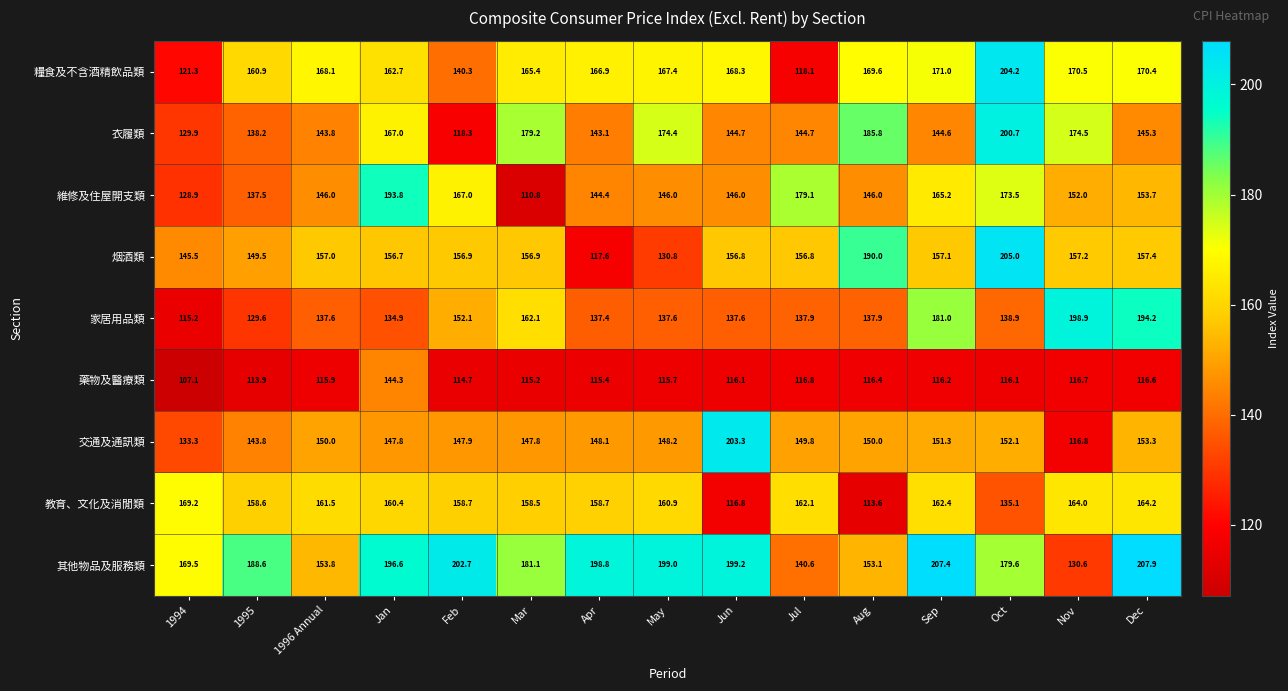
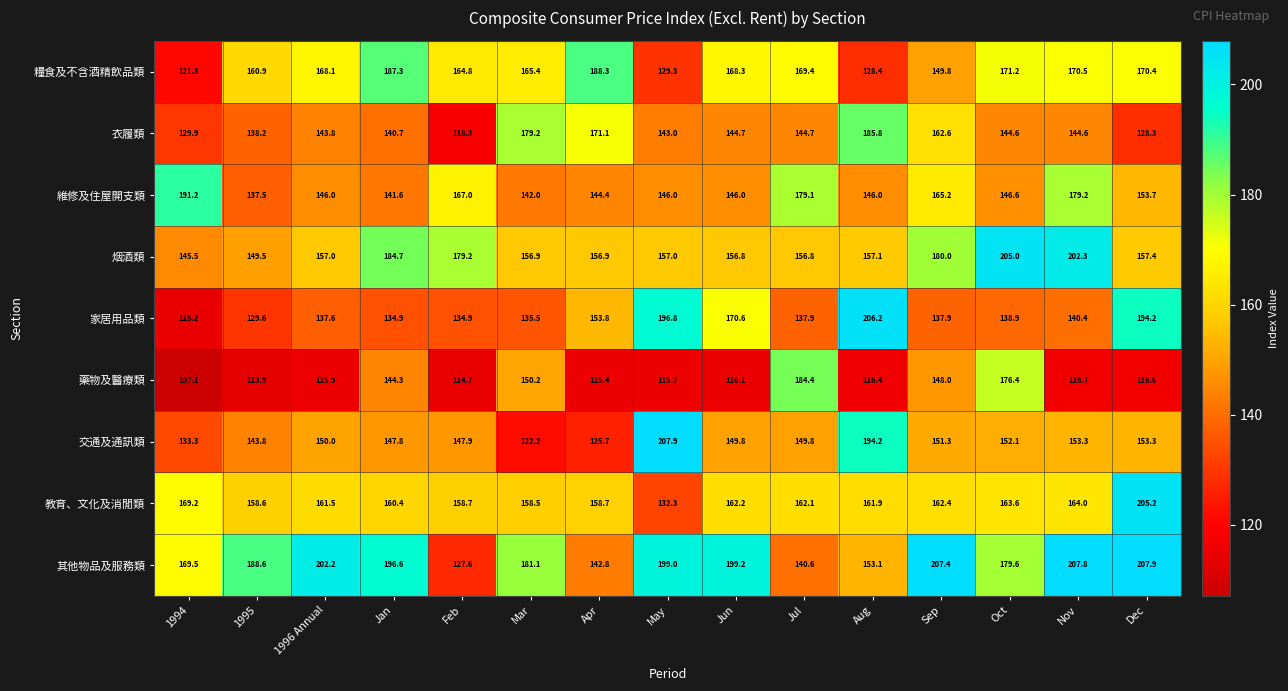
  {
    "糧食及不含酒精飲品類": {
      "1994": 121.3,
      "1995": 160.9,
      "1996 Annual": 168.1,
-     "Jan": 162.7,
-     "Feb": 140.3,
+     "Jan": 187.3,
+     "Feb": 164.8,
      "Mar": 165.4,
-     "Apr": 166.9,
-     "May": 167.4,
+     "Apr": 188.3,
+     "May": 129.3,
      "Jun": 168.3,
-     "Jul": 118.1,
-     "Aug": 169.6,
-     "Sep": 171.0,
-     "Oct": 204.2,
+     "Jul": 169.4,
+     "Aug": 128.4,
+     "Sep": 149.8,
+     "Oct": 171.2,
      "Nov": 170.5,
      "Dec": 170.4
    },
    "衣履類": {
      "1994": 129.9,
      "1995": 138.2,
      "1996 Annual": 143.8,
-     "Jan": 167.0,
+     "Jan": 140.7,
      "Feb": 118.3,
      "Mar": 179.2,
-     "Apr": 143.1,
-     "May": 174.4,
+     "Apr": 171.1,
+     "May": 143.0,
      "Jun": 144.7,
      "Jul": 144.7,
      "Aug": 185.8,
-     "Sep": 144.6,
-     "Oct": 200.7,
-     "Nov": 174.5,
-     "Dec": 145.3
+     "Sep": 162.6,
+     "Oct": 144.6,
+     "Nov": 144.6,
+     "Dec": 128.3
    },
    "維修及住屋開支類": {
-     "1994": 128.9,
+     "1994": 191.2,
      "1995": 137.5,
      "1996 Annual": 146.0,
-     "Jan": 193.8,
+     "Jan": 141.6,
      "Feb": 167.0,
-     "Mar": 110.8,
+     "Mar": 142.0,
      "Apr": 144.4,
      "May": 146.0,
      "Jun": 146.0,
      "Jul": 179.1,
      "Aug": 146.0,
      "Sep": 165.2,
-     "Oct": 173.5,
-     "Nov": 152.0,
+     "Oct": 146.6,
+     "Nov": 179.2,
      "Dec": 153.7
    },
    "烟酒類": {
      "1994": 145.5,
      "1995": 149.5,
      "1996 Annual": 157.0,
-     "Jan": 156.7,
-     "Feb": 156.9,
+     "Jan": 184.7,
+     "Feb": 179.2,
      "Mar": 156.9,
-     "Apr": 117.6,
-     "May": 130.8,
+     "Apr": 156.9,
+     "May": 157.0,
      "Jun": 156.8,
      "Jul": 156.8,
-     "Aug": 190.0,
-     "Sep": 157.1,
+     "Aug": 157.1,
+     "Sep": 180.0,
      "Oct": 205.0,
-     "Nov": 157.2,
+     "Nov": 202.3,
      "Dec": 157.4
    },
    "家居用品類": {
      "1994": 115.2,
      "1995": 129.6,
      "1996 Annual": 137.6,
      "Jan": 134.9,
-     "Feb": 152.1,
-     "Mar": 162.1,
-     "Apr": 137.4,
-     "May": 137.6,
-     "Jun": 137.6,
+     "Feb": 134.9,
+     "Mar": 135.5,
+     "Apr": 153.8,
+     "May": 196.8,
+     "Jun": 170.6,
      "Jul": 137.9,
-     "Aug": 137.9,
-     "Sep": 181.0,
+     "Aug": 206.2,
+     "Sep": 137.9,
      "Oct": 138.9,
-     "Nov": 198.9,
+     "Nov": 140.4,
      "Dec": 194.2
    },
    "藥物及醫療類": {
      "1994": 107.1,
      "1995": 113.9,
      "1996 Annual": 115.9,
      "Jan": 144.3,
      "Feb": 114.7,
-     "Mar": 115.2,
+     "Mar": 150.2,
      "Apr": 115.4,
      "May": 115.7,
      "Jun": 116.1,
-     "Jul": 116.8,
+     "Jul": 184.4,
      "Aug": 116.4,
-     "Sep": 116.2,
-     "Oct": 116.1,
+     "Sep": 148.0,
+     "Oct": 176.4,
      "Nov": 116.7,
      "Dec": 116.6
    },
    "交通及通訊類": {
      "1994": 133.3,
      "1995": 143.8,
      "1996 Annual": 150.0,
      "Jan": 147.8,
      "Feb": 147.9,
-     "Mar": 147.8,
-     "Apr": 148.1,
-     "May": 148.2,
-     "Jun": 203.3,
+     "Mar": 122.2,
+     "Apr": 125.7,
+     "May": 207.9,
+     "Jun": 149.8,
      "Jul": 149.8,
-     "Aug": 150.0,
+     "Aug": 194.2,
      "Sep": 151.3,
      "Oct": 152.1,
-     "Nov": 116.8,
+     "Nov": 153.3,
      "Dec": 153.3
    },
    "教育、文化及消閒類": {
      "1994": 169.2,
      "1995": 158.6,
      "1996 Annual": 161.5,
      "Jan": 160.4,
      "Feb": 158.7,
      "Mar": 158.5,
      "Apr": 158.7,
-     "May": 160.9,
-     "Jun": 116.8,
+     "May": 132.3,
+     "Jun": 162.2,
      "Jul": 162.1,
-     "Aug": 113.6,
+     "Aug": 161.9,
      "Sep": 162.4,
-     "Oct": 135.1,
+     "Oct": 163.6,
      "Nov": 164.0,
-     "Dec": 164.2
+     "Dec": 205.2
    },
    "其他物品及服務類": {
      "1994": 169.5,
      "1995": 188.6,
-     "1996 Annual": 153.8,
+     "1996 Annual": 202.2,
      "Jan": 196.6,
-     "Feb": 202.7,
+     "Feb": 127.6,
      "Mar": 181.1,
-     "Apr": 198.8,
+     "Apr": 142.8,
      "May": 199.0,
      "Jun": 199.2,
      "Jul": 140.6,
      "Aug": 153.1,
      "Sep": 207.4,
      "Oct": 179.6,
-     "Nov": 130.6,
+     "Nov": 207.8,
      "Dec": 207.9
    }
  }
